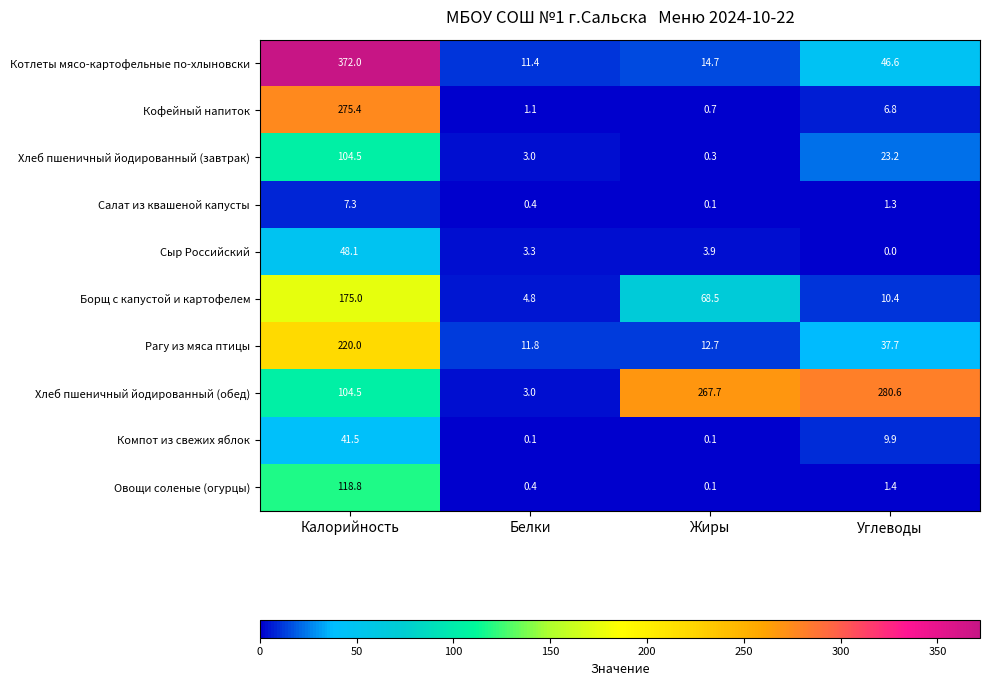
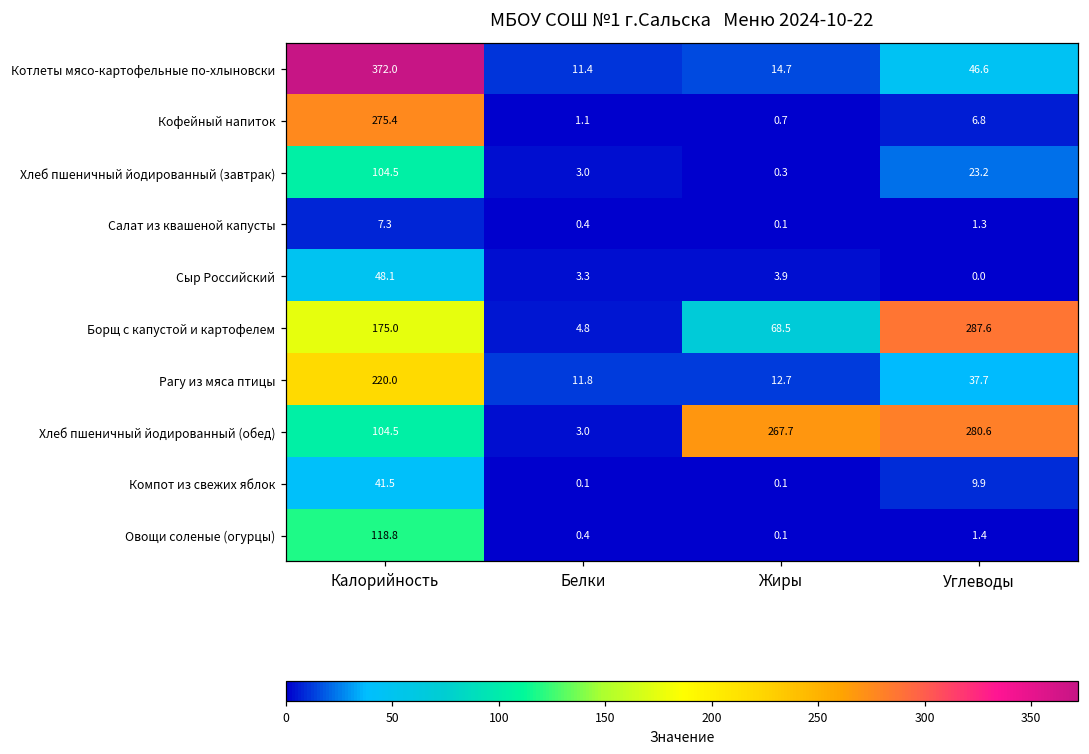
  {
    "Котлеты мясо-картофельные по-хлыновски": {
      "Калорийность": 372.0,
      "Белки": 11.4,
      "Жиры": 14.7,
      "Углеводы": 46.6
    },
    "Кофейный напиток": {
      "Калорийность": 275.4,
      "Белки": 1.1,
      "Жиры": 0.7,
      "Углеводы": 6.8
    },
    "Хлеб пшеничный йодированный (завтрак)": {
      "Калорийность": 104.5,
      "Белки": 3.0,
      "Жиры": 0.3,
      "Углеводы": 23.2
    },
    "Салат из квашеной капусты": {
      "Калорийность": 7.3,
      "Белки": 0.4,
      "Жиры": 0.1,
      "Углеводы": 1.3
    },
    "Сыр Российский": {
      "Калорийность": 48.1,
      "Белки": 3.3,
      "Жиры": 3.9,
      "Углеводы": 0.0
    },
    "Борщ с капустой и картофелем": {
      "Калорийность": 175.0,
      "Белки": 4.8,
      "Жиры": 68.5,
-     "Углеводы": 10.4
+     "Углеводы": 287.6
    },
    "Рагу из мяса птицы": {
      "Калорийность": 220.0,
      "Белки": 11.8,
      "Жиры": 12.7,
      "Углеводы": 37.7
    },
    "Хлеб пшеничный йодированный (обед)": {
      "Калорийность": 104.5,
      "Белки": 3.0,
      "Жиры": 267.7,
      "Углеводы": 280.6
    },
    "Компот из свежих яблок": {
      "Калорийность": 41.5,
      "Белки": 0.1,
      "Жиры": 0.1,
      "Углеводы": 9.9
    },
    "Овощи соленые (огурцы)": {
      "Калорийность": 118.8,
      "Белки": 0.4,
      "Жиры": 0.1,
      "Углеводы": 1.4
    }
  }
